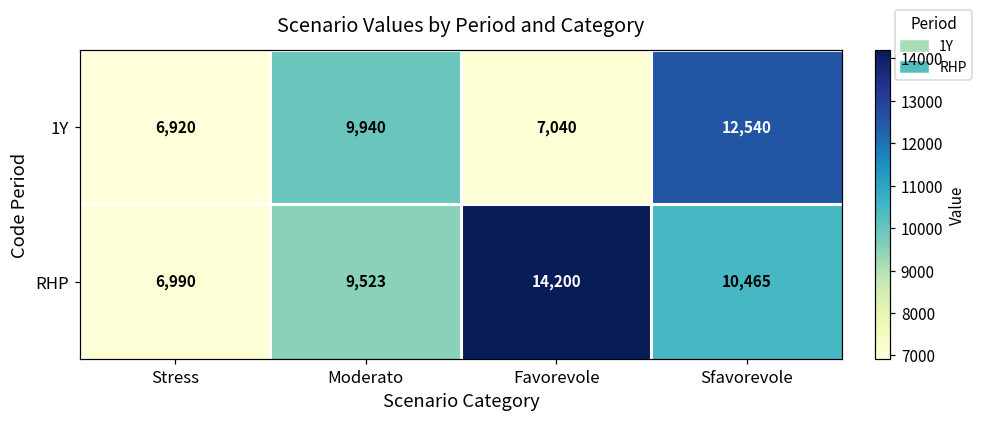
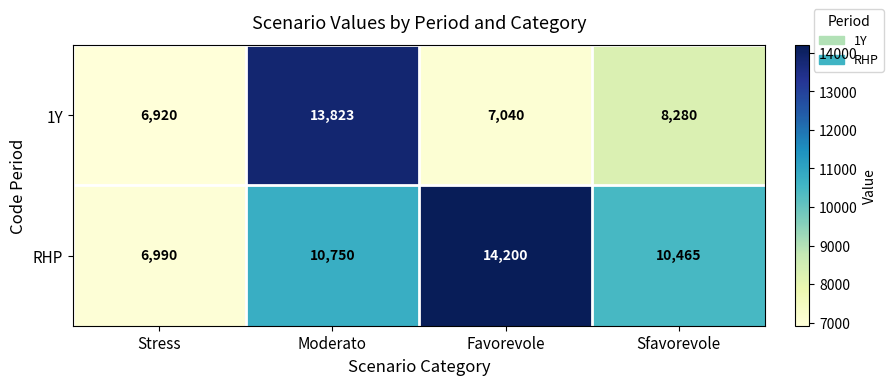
  {
    "1Y": {
      "Stress": "6,920",
-     "Moderato": "9,940",
+     "Moderato": "13,823",
      "Favorevole": "7,040",
-     "Sfavorevole": "12,540"
+     "Sfavorevole": "8,280"
    },
    "RHP": {
      "Stress": "6,990",
-     "Moderato": "9,523",
+     "Moderato": "10,750",
      "Favorevole": "14,200",
      "Sfavorevole": "10,465"
    }
  }
